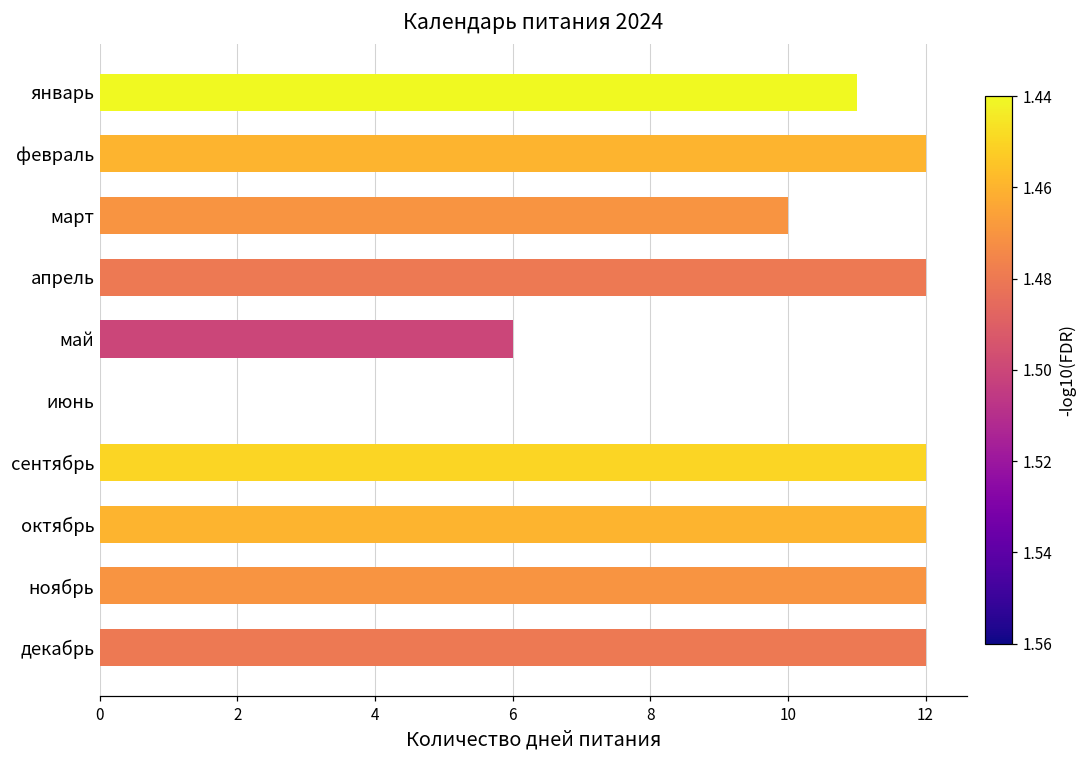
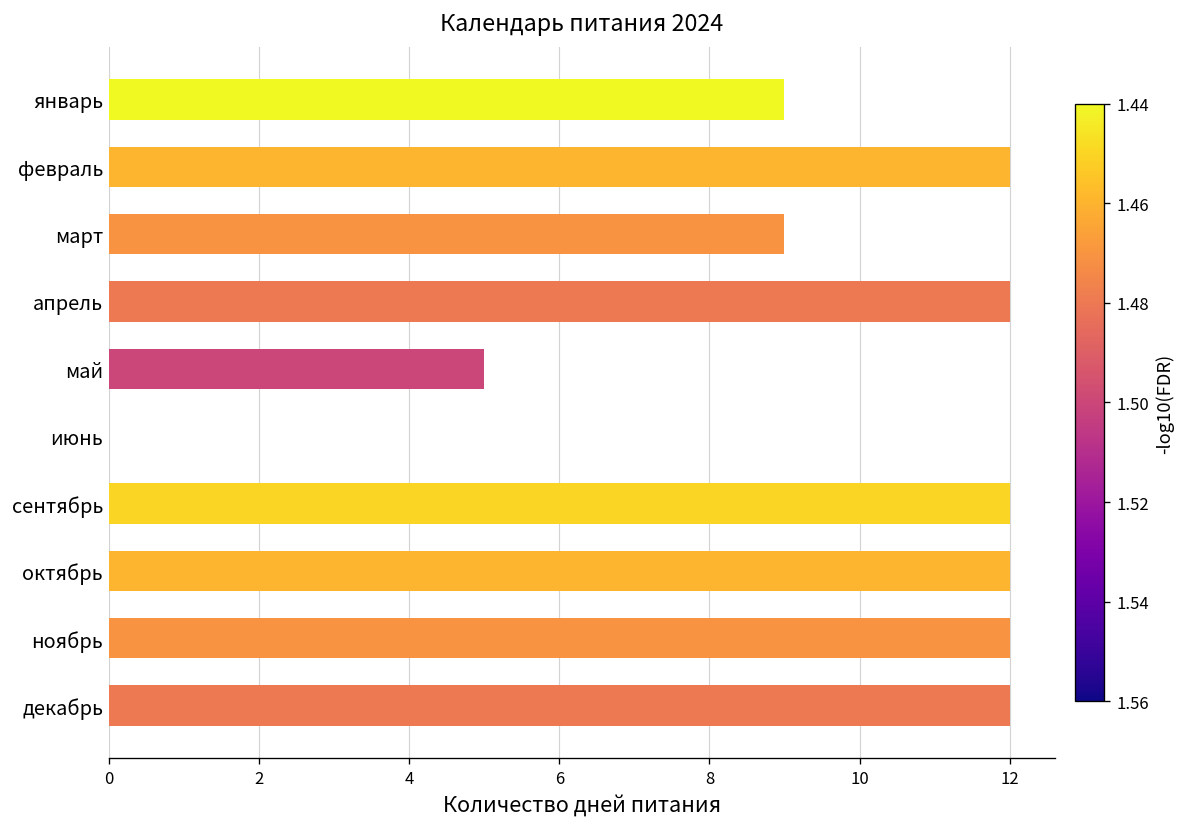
  {
-   "январь": 11,
+   "январь": 9,
    "февраль": 12,
-   "март": 10,
+   "март": 9,
    "апрель": 12,
-   "май": 6,
+   "май": 5,
    "июнь": 0,
    "сентябрь": 12,
    "октябрь": 12,
    "ноябрь": 12,
    "декабрь": 12
  }
